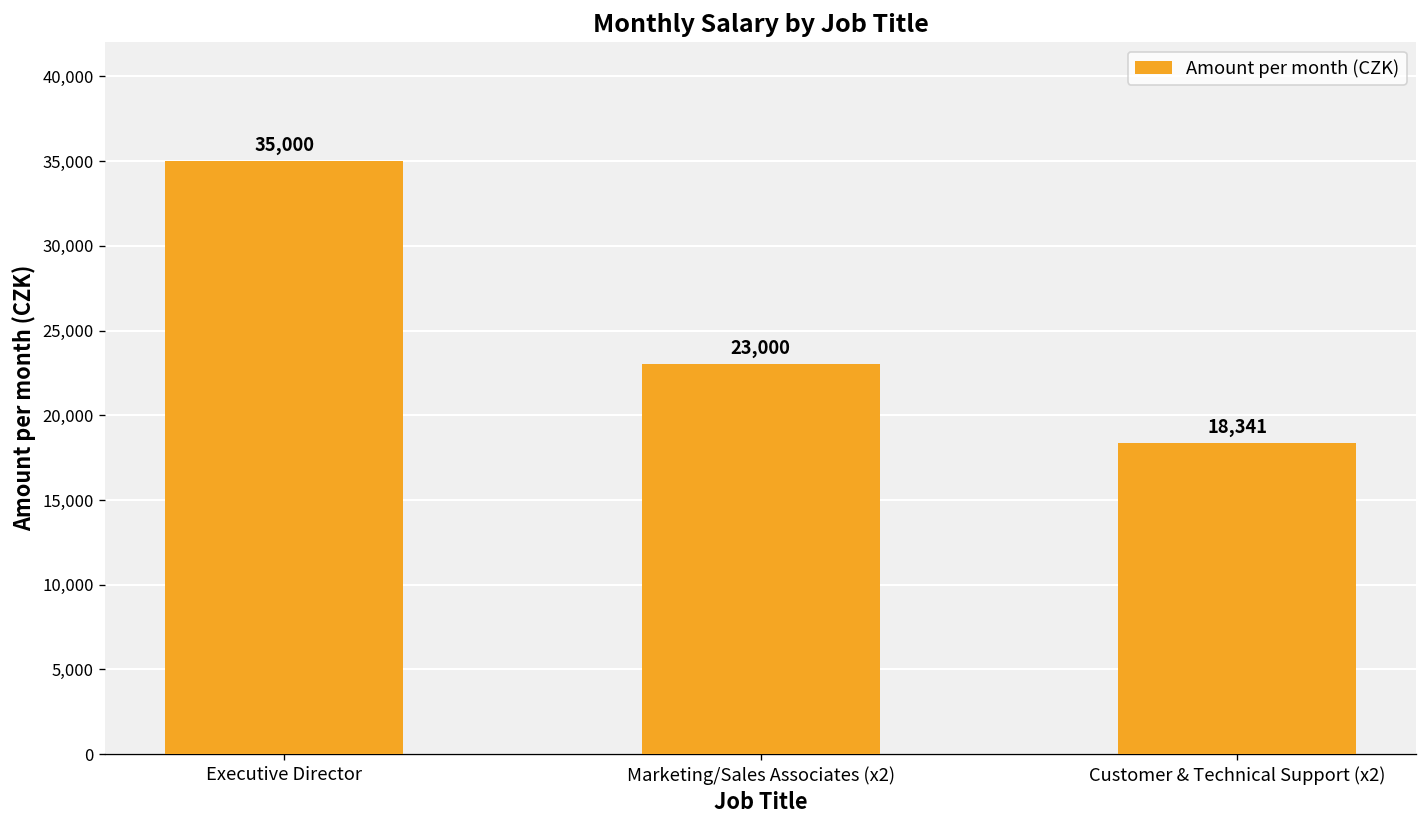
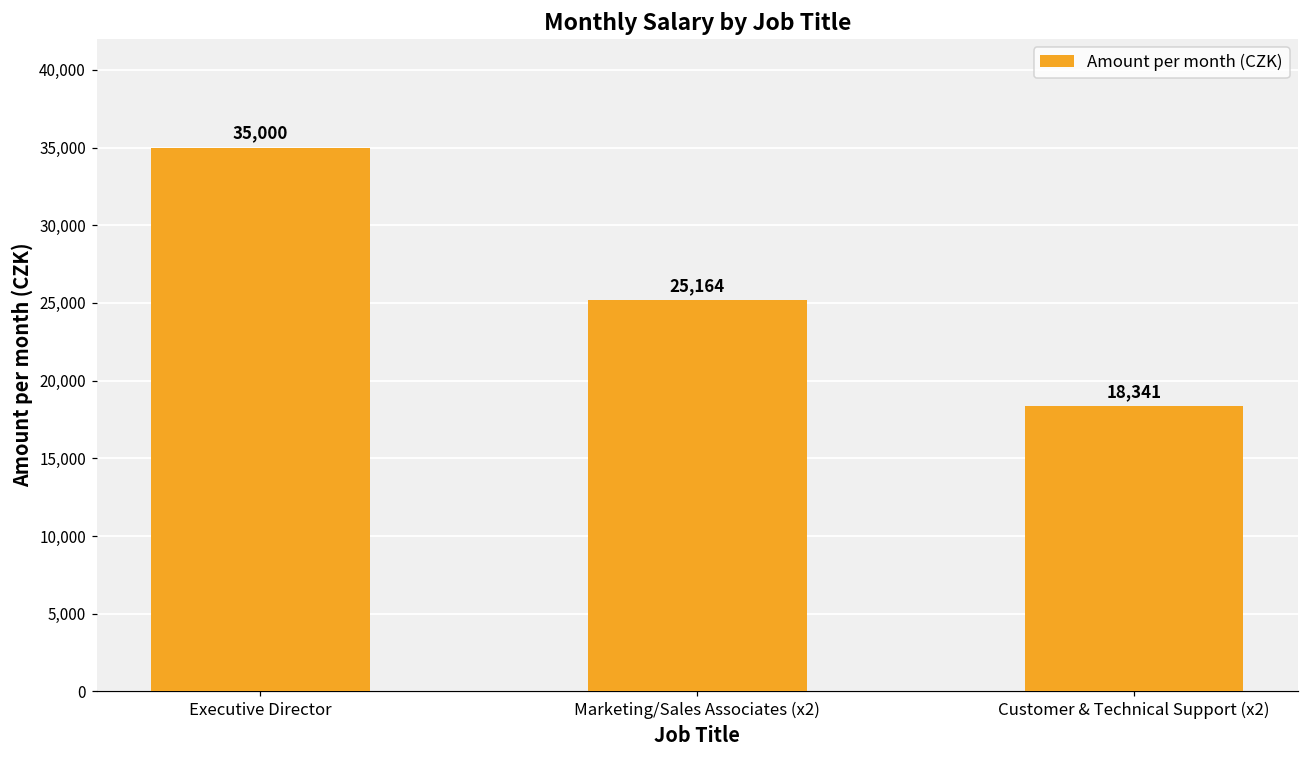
  {
    "Executive Director": "35,000",
-   "Marketing/Sales Associates (x2)": "23,000",
+   "Marketing/Sales Associates (x2)": "25,164",
    "Customer & Technical Support (x2)": "18,341"
  }
